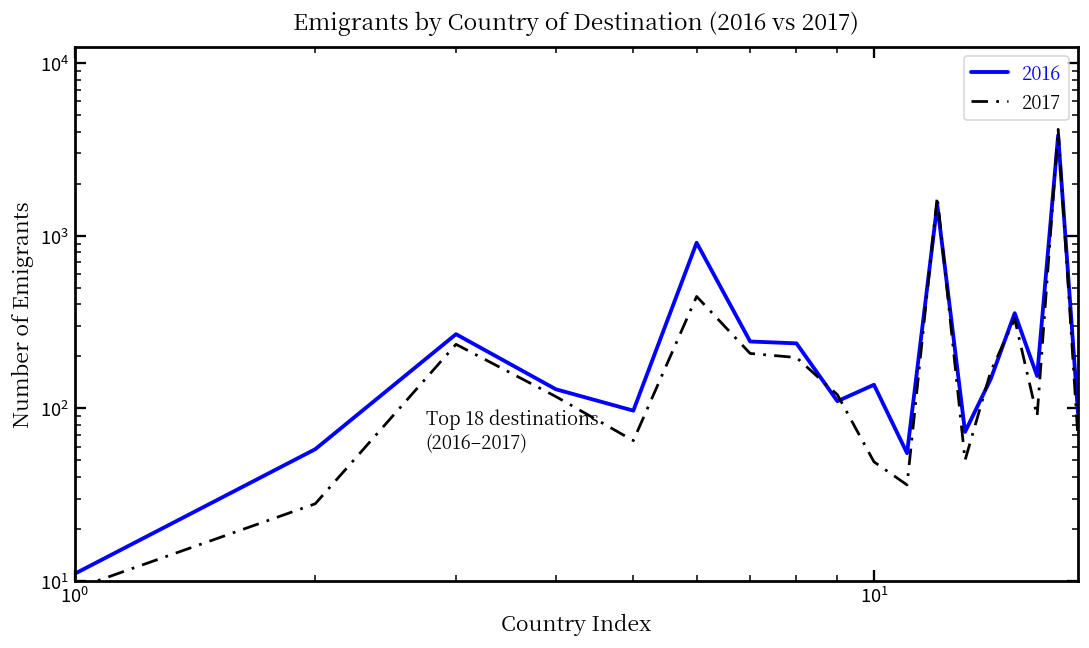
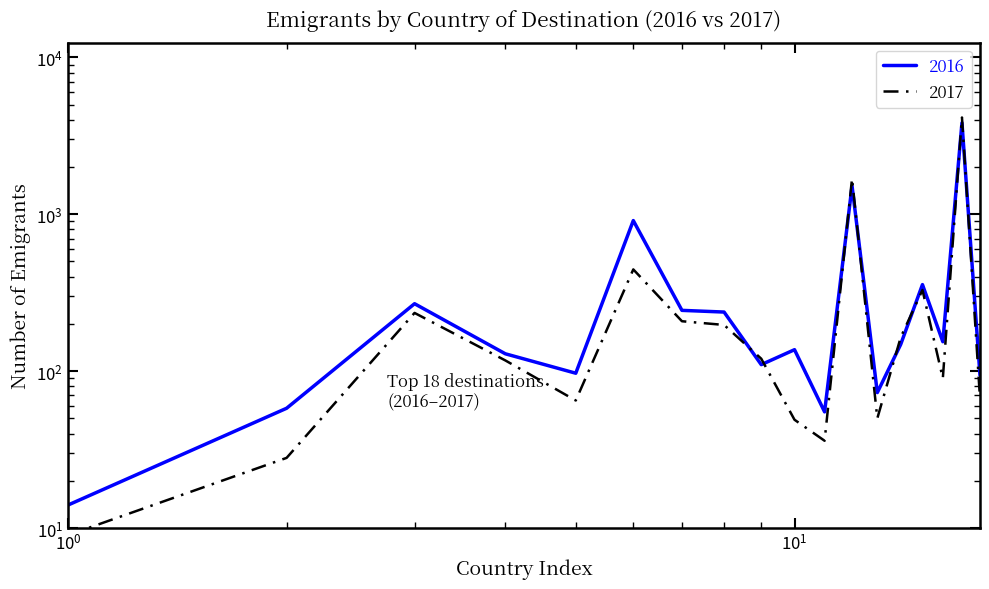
  {
    "2016": {
-     "10^0": 11,
+     "10^0": 14,
      "10^1": 140
    },
    "2017": {
      "10^1": 49
    }
  }
